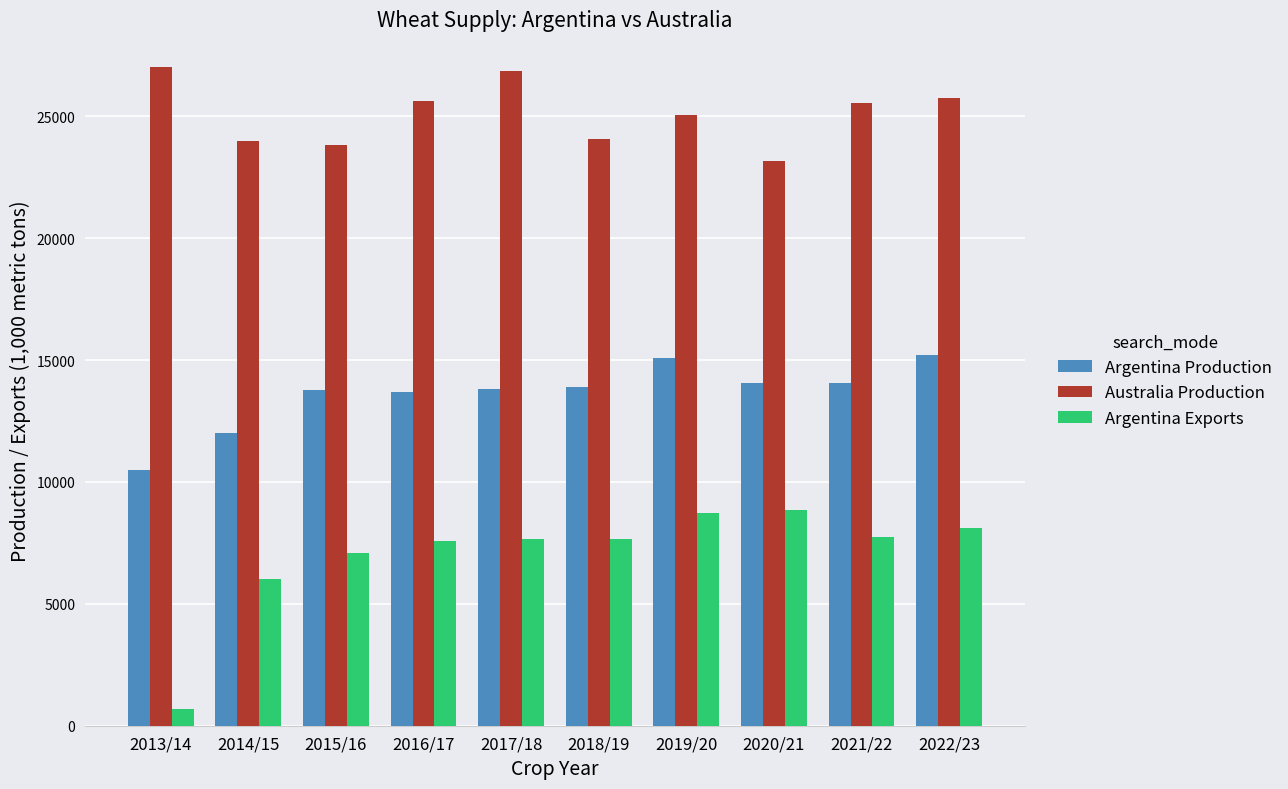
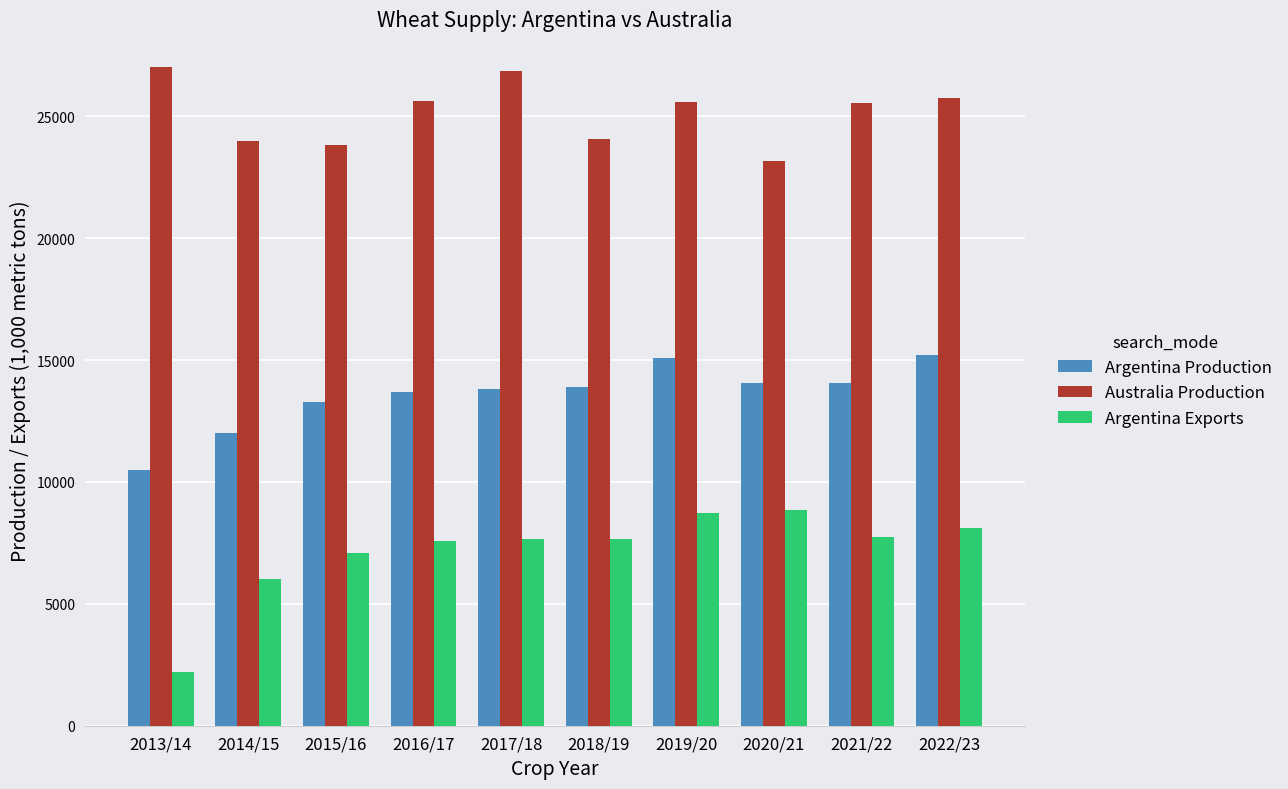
  {
    "Argentina Production": {
      "2013/14": 10500,
      "2014/15": 12000,
-     "2015/16": 13800,
+     "2015/16": 13300,
      "2016/17": 13700,
      "2017/18": 13800,
      "2018/19": 13900,
      "2019/20": 15100,
      "2020/21": 14000,
      "2021/22": 14100,
      "2022/23": 15200
    },
    "Australia Production": {
      "2013/14": 27000,
      "2014/15": 24000,
      "2015/16": 23800,
      "2016/17": 25600,
      "2017/18": 26900,
      "2018/19": 24100,
-     "2019/20": 25000,
+     "2019/20": 25600,
      "2020/21": 23200,
      "2021/22": 25500,
      "2022/23": 25800
    },
    "Argentina Exports": {
-     "2013/14": 700,
+     "2013/14": 2200,
      "2014/15": 6000,
      "2015/16": 7100,
      "2016/17": 7600,
      "2017/18": 7600,
      "2018/19": 7700,
      "2019/20": 8700,
      "2020/21": 8800,
      "2021/22": 7700,
      "2022/23": 8100
    }
  }
